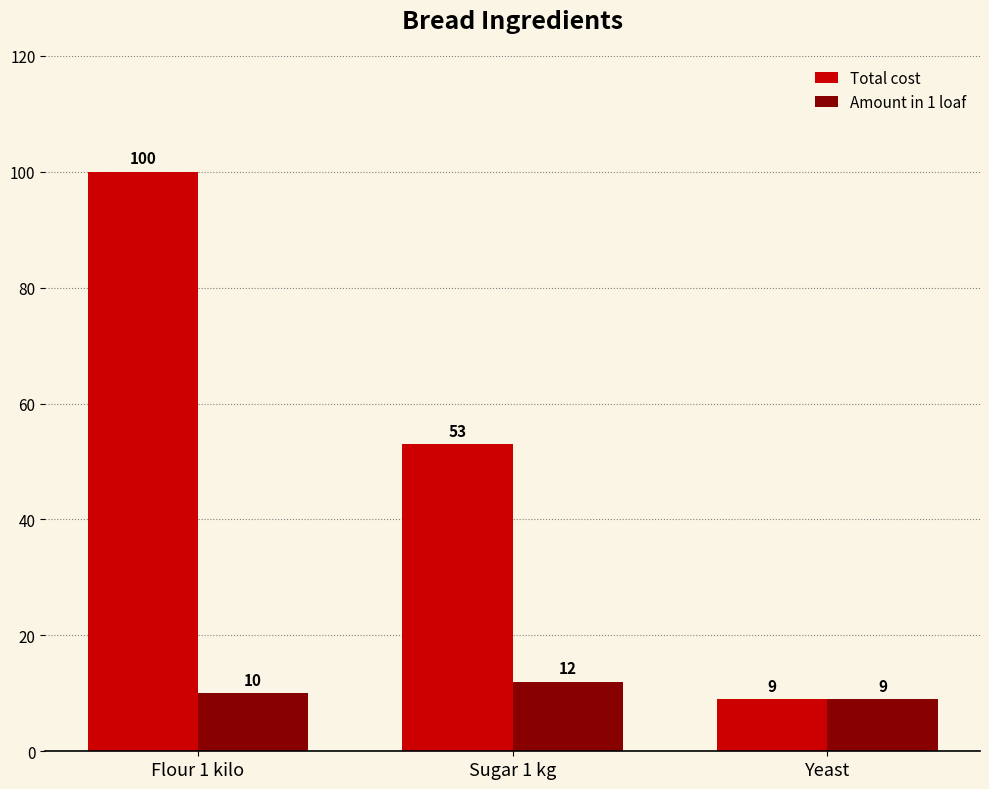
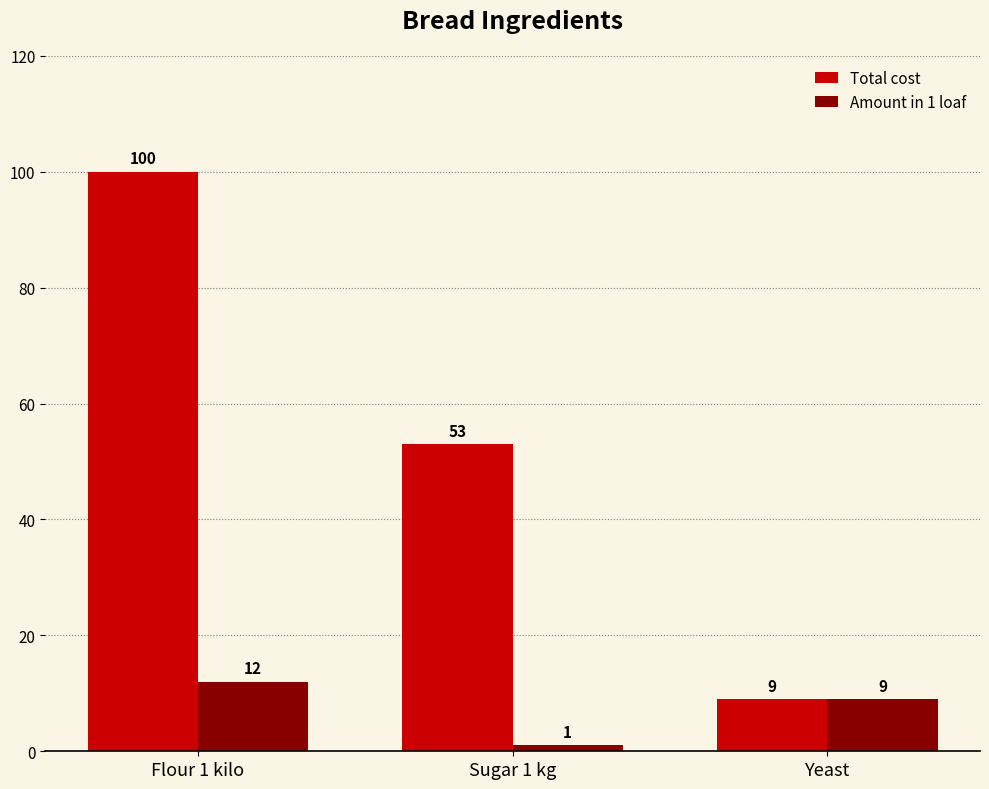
  {
    "Total cost": {
      "Flour 1 kilo": 100,
      "Sugar 1 kg": 53,
      "Yeast": 9
    },
    "Amount in 1 loaf": {
-     "Flour 1 kilo": 10,
-     "Sugar 1 kg": 12,
+     "Flour 1 kilo": 12,
+     "Sugar 1 kg": 1,
      "Yeast": 9
    }
  }
